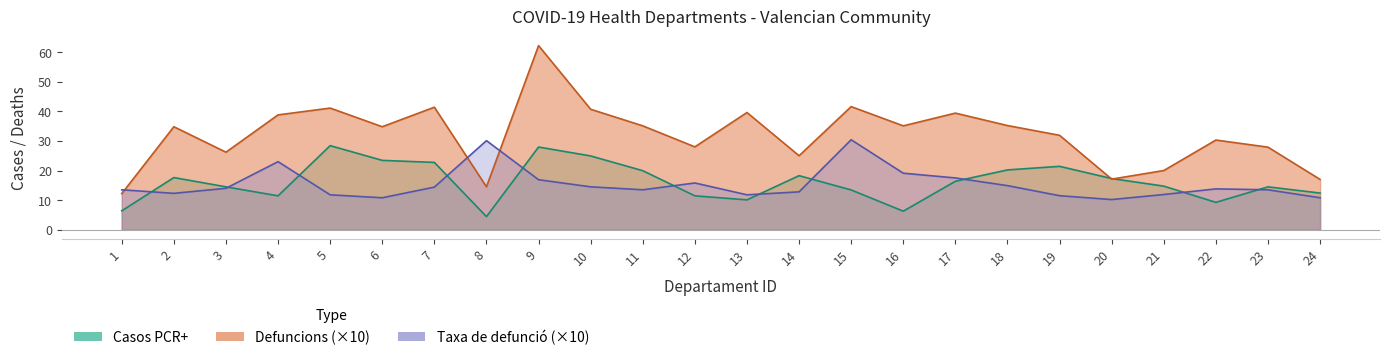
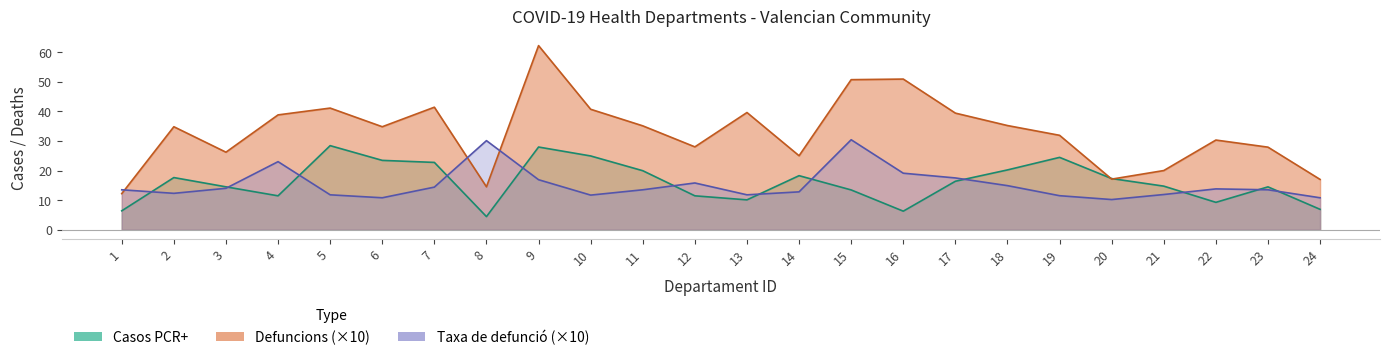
  {
    "Casos PCR+": {
      "1": 6,
      "2": 18,
      "4": 11,
      "5": 28,
      "6": 23,
      "7": 23,
      "8": 4,
      "9": 28,
      "10": 25,
      "11": 20,
      "12": 11,
      "13": 10,
      "14": 18,
      "15": 13,
      "16": 6,
      "17": 16,
      "18": 20,
-     "19": 21,
+     "19": 24,
      "21": 15,
      "22": 9,
      "23": 14,
-     "24": 12
+     "24": 7
    },
    "Defuncions (×10)": {
      "1": 12,
      "2": 35,
      "3": 26,
      "4": 39,
      "5": 41,
      "6": 35,
      "7": 41,
      "8": 15,
      "9": 62,
      "10": 41,
      "11": 35,
      "12": 28,
      "13": 40,
      "14": 25,
-     "15": 42,
-     "16": 35,
+     "15": 51,
+     "16": 51,
      "17": 39,
      "18": 35,
      "19": 32,
      "21": 20,
      "22": 30,
      "23": 28,
      "24": 17
    },
    "Taxa de defunció (×10)": {
      "1": 14,
      "2": 12,
      "4": 23,
      "5": 12,
      "6": 11,
      "7": 14,
      "8": 30,
      "9": 17,
-     "10": 15,
+     "10": 12,
      "11": 14,
      "12": 16,
      "13": 12,
      "14": 13,
      "15": 30,
      "16": 19,
      "17": 18,
      "18": 15,
      "19": 12,
      "20": 10,
      "21": 12,
      "22": 14,
      "23": 14,
      "24": 11
    }
  }
